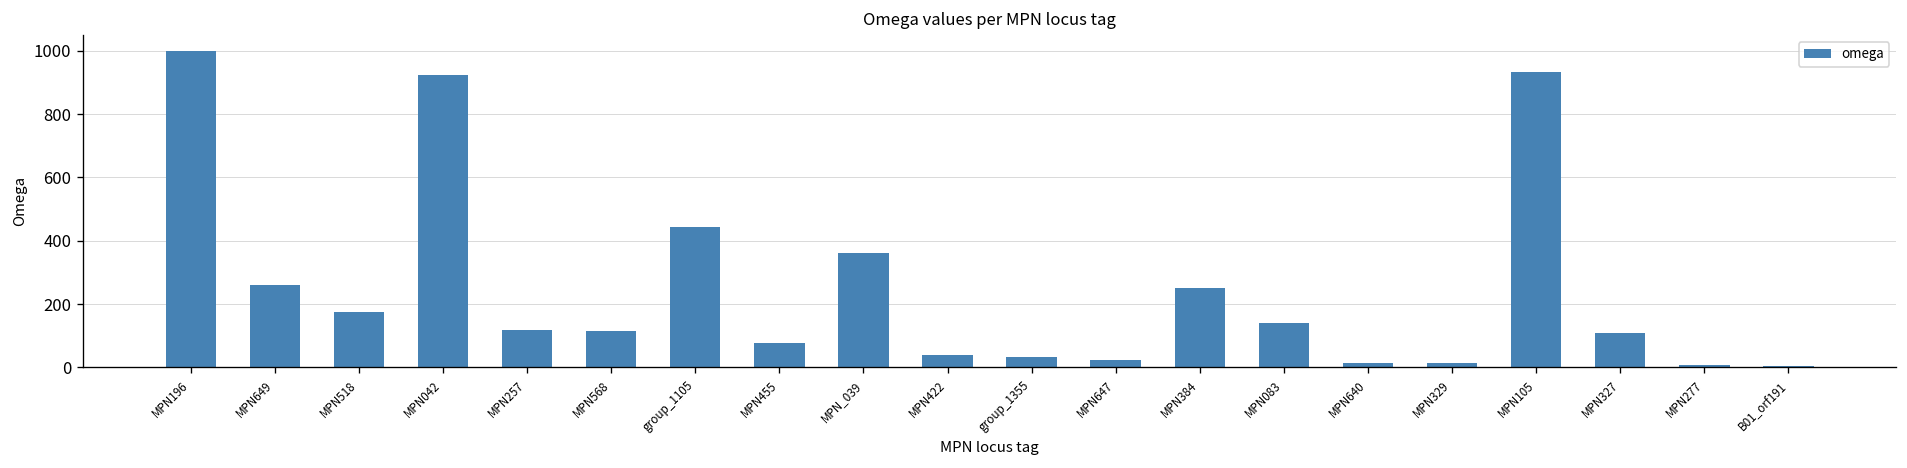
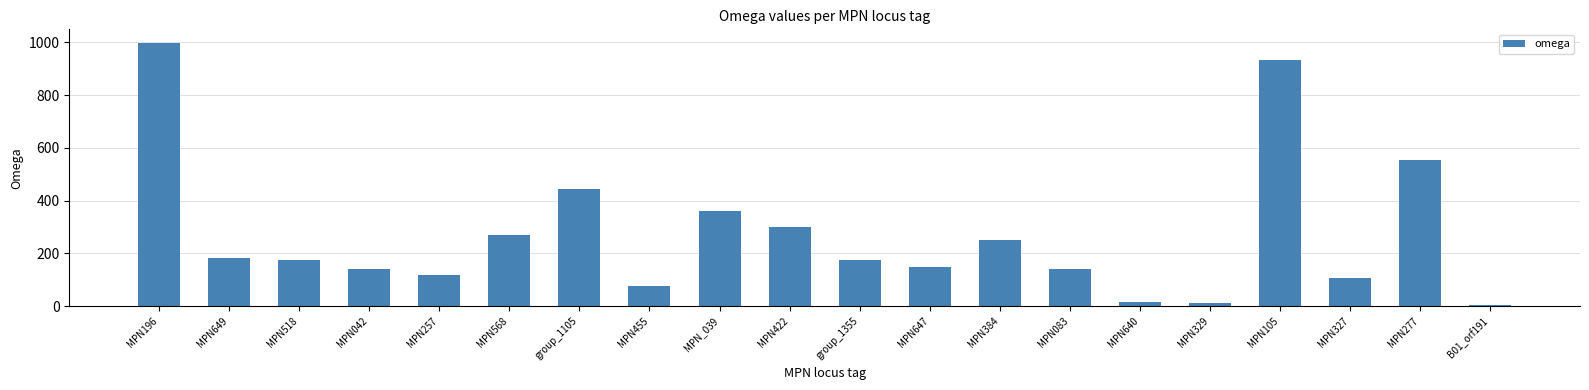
  {
    "MPN196": 1000,
-   "MPN649": 260,
+   "MPN649": 180,
    "MPN518": 180,
-   "MPN042": 920,
+   "MPN042": 140,
    "MPN257": 120,
-   "MPN568": 110,
+   "MPN568": 270,
    "group_1105": 440,
    "MPN455": 80,
    "MPN_039": 360,
-   "MPN422": 40,
-   "group_1355": 30,
-   "MPN647": 20,
+   "MPN422": 300,
+   "group_1355": 170,
+   "MPN647": 150,
    "MPN384": 250,
    "MPN083": 140,
    "MPN640": 10,
    "MPN329": 10,
    "MPN105": 930,
    "MPN327": 110,
-   "MPN277": 10
+   "MPN277": 560
  }
